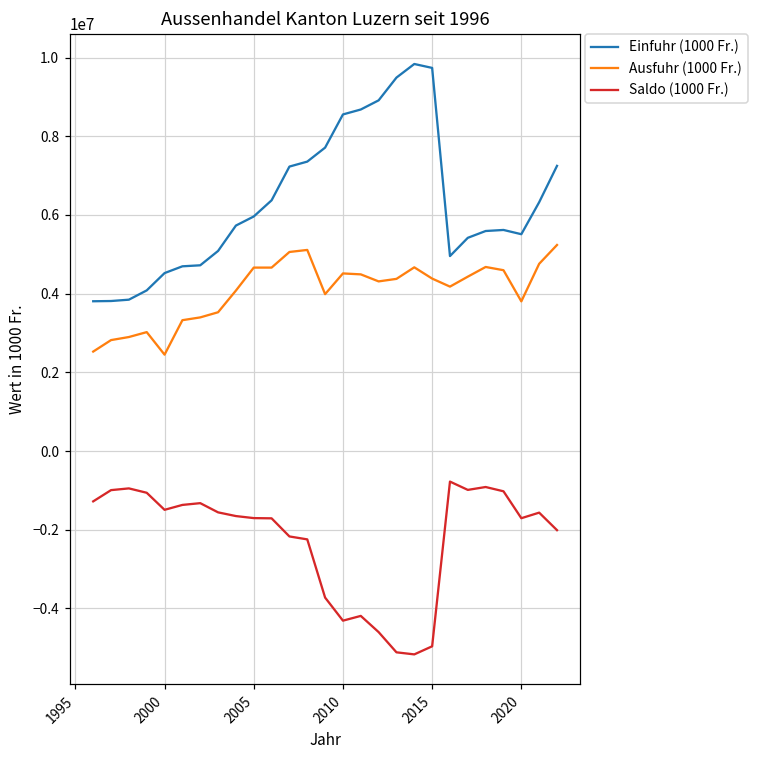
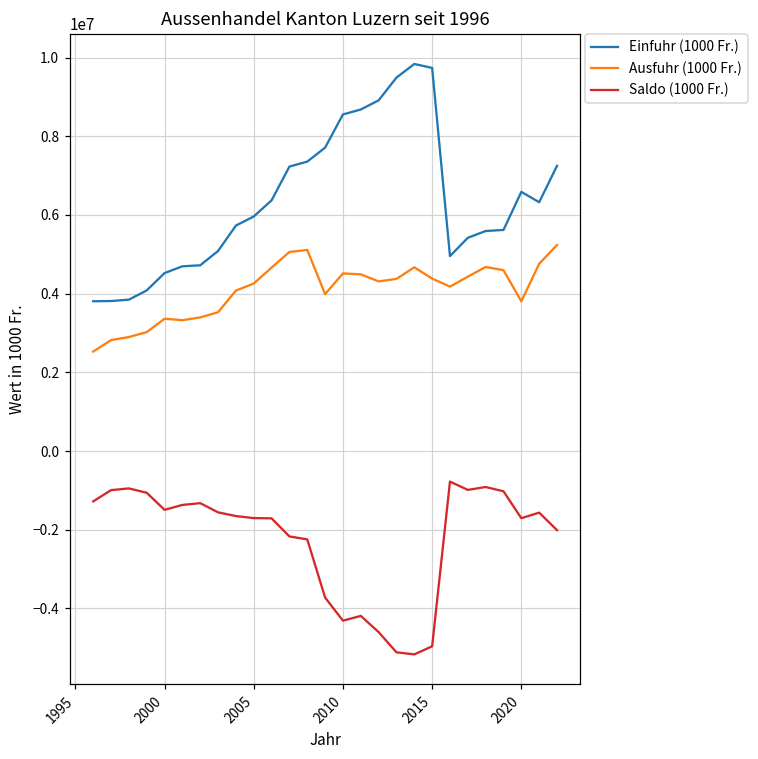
  {
    "Einfuhr (1000 Fr.)": {
      "2000": 4500000,
      "2005": 6000000,
      "2010": 8600000,
      "2015": 9700000,
-     "2020": 5500000
+     "2020": 6600000
    },
    "Ausfuhr (1000 Fr.)": {
-     "2000": 2400000,
-     "2005": 4700000,
+     "2000": 3400000,
+     "2005": 4300000,
      "2010": 4500000,
      "2015": 4400000,
      "2020": 3800000
    },
    "Saldo (1000 Fr.)": {
      "2000": -1500000,
      "2005": -1700000,
      "2010": -4300000,
      "2015": -5000000,
      "2020": -1700000
    }
  }
